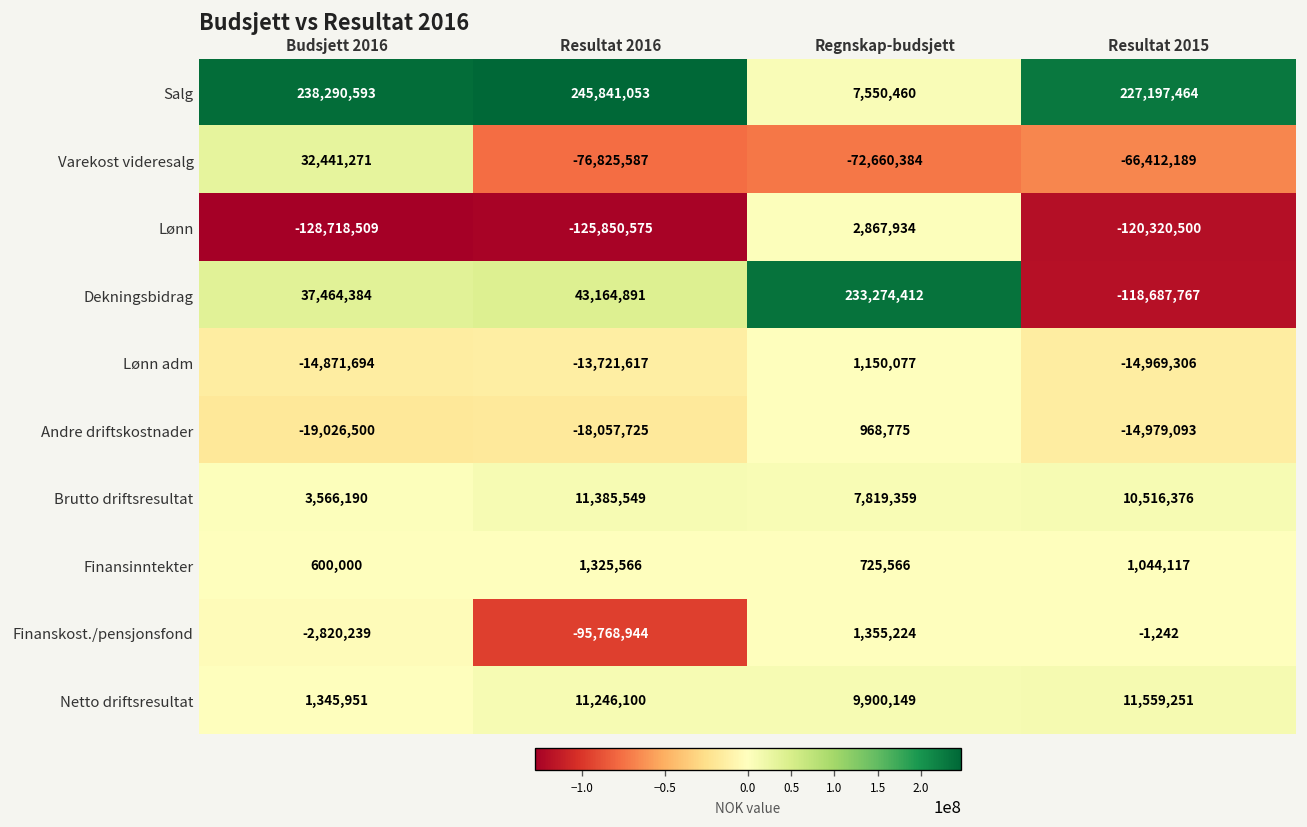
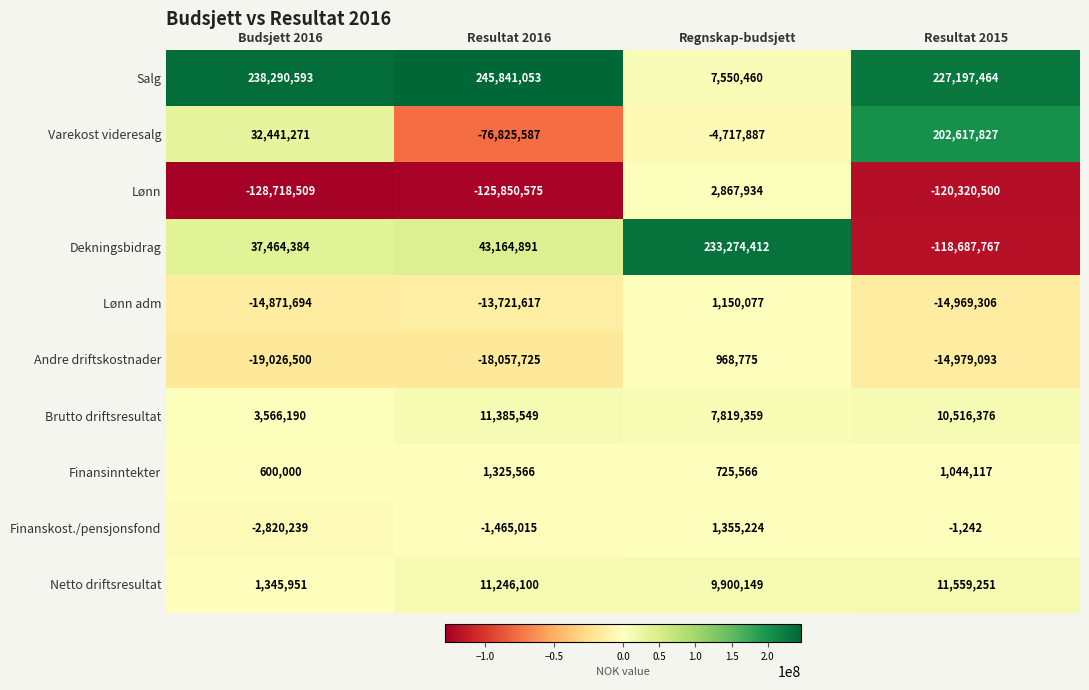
  {
    "Salg": {
      "Budsjett 2016": "238,290,593",
      "Resultat 2016": "245,841,053",
      "Regnskap-budsjett": "7,550,460",
      "Resultat 2015": "227,197,464"
    },
    "Varekost videresalg": {
      "Budsjett 2016": "32,441,271",
      "Resultat 2016": "-76,825,587",
-     "Regnskap-budsjett": "-72,660,384",
-     "Resultat 2015": "-66,412,189"
+     "Regnskap-budsjett": "-4,717,887",
+     "Resultat 2015": "202,617,827"
    },
    "Lønn": {
      "Budsjett 2016": "-128,718,509",
      "Resultat 2016": "-125,850,575",
      "Regnskap-budsjett": "2,867,934",
      "Resultat 2015": "-120,320,500"
    },
    "Dekningsbidrag": {
      "Budsjett 2016": "37,464,384",
      "Resultat 2016": "43,164,891",
      "Regnskap-budsjett": "233,274,412",
      "Resultat 2015": "-118,687,767"
    },
    "Lønn adm": {
      "Budsjett 2016": "-14,871,694",
      "Resultat 2016": "-13,721,617",
      "Regnskap-budsjett": "1,150,077",
      "Resultat 2015": "-14,969,306"
    },
    "Andre driftskostnader": {
      "Budsjett 2016": "-19,026,500",
      "Resultat 2016": "-18,057,725",
      "Regnskap-budsjett": "968,775",
      "Resultat 2015": "-14,979,093"
    },
    "Brutto driftsresultat": {
      "Budsjett 2016": "3,566,190",
      "Resultat 2016": "11,385,549",
      "Regnskap-budsjett": "7,819,359",
      "Resultat 2015": "10,516,376"
    },
    "Finansinntekter": {
      "Budsjett 2016": "600,000",
      "Resultat 2016": "1,325,566",
      "Regnskap-budsjett": "725,566",
      "Resultat 2015": "1,044,117"
    },
    "Finanskost./pensjonsfond": {
      "Budsjett 2016": "-2,820,239",
-     "Resultat 2016": "-95,768,944",
+     "Resultat 2016": "-1,465,015",
      "Regnskap-budsjett": "1,355,224",
      "Resultat 2015": "-1,242"
    },
    "Netto driftsresultat": {
      "Budsjett 2016": "1,345,951",
      "Resultat 2016": "11,246,100",
      "Regnskap-budsjett": "9,900,149",
      "Resultat 2015": "11,559,251"
    }
  }
